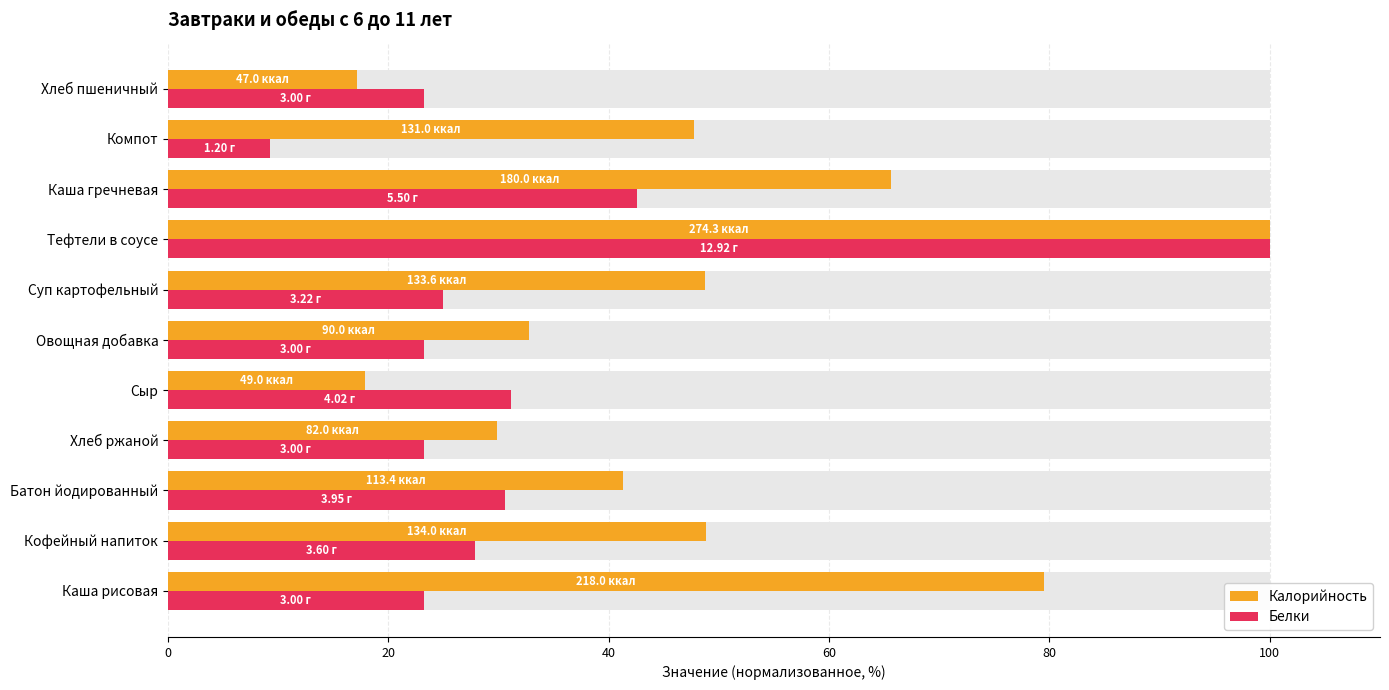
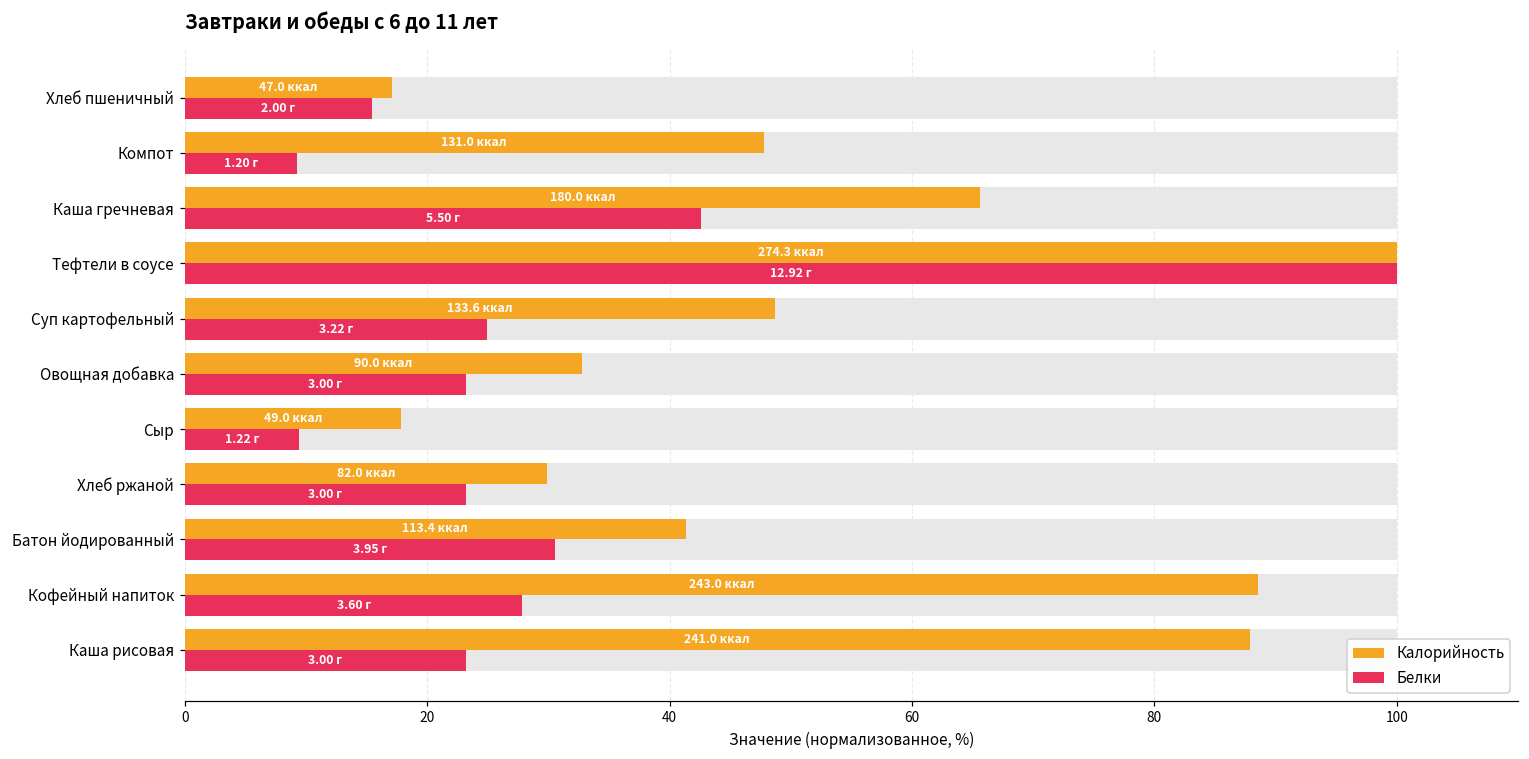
  {
    "Калорийность": {
-     "Кофейный напиток": 134.0,
-     "Каша рисовая": 218.0
+     "Кофейный напиток": 243.0,
+     "Каша рисовая": 241.0
    },
    "Белки": {
-     "Хлеб пшеничный": 3.00,
-     "Сыр": 4.02
+     "Хлеб пшеничный": 2.00,
+     "Сыр": 1.22
    }
  }
